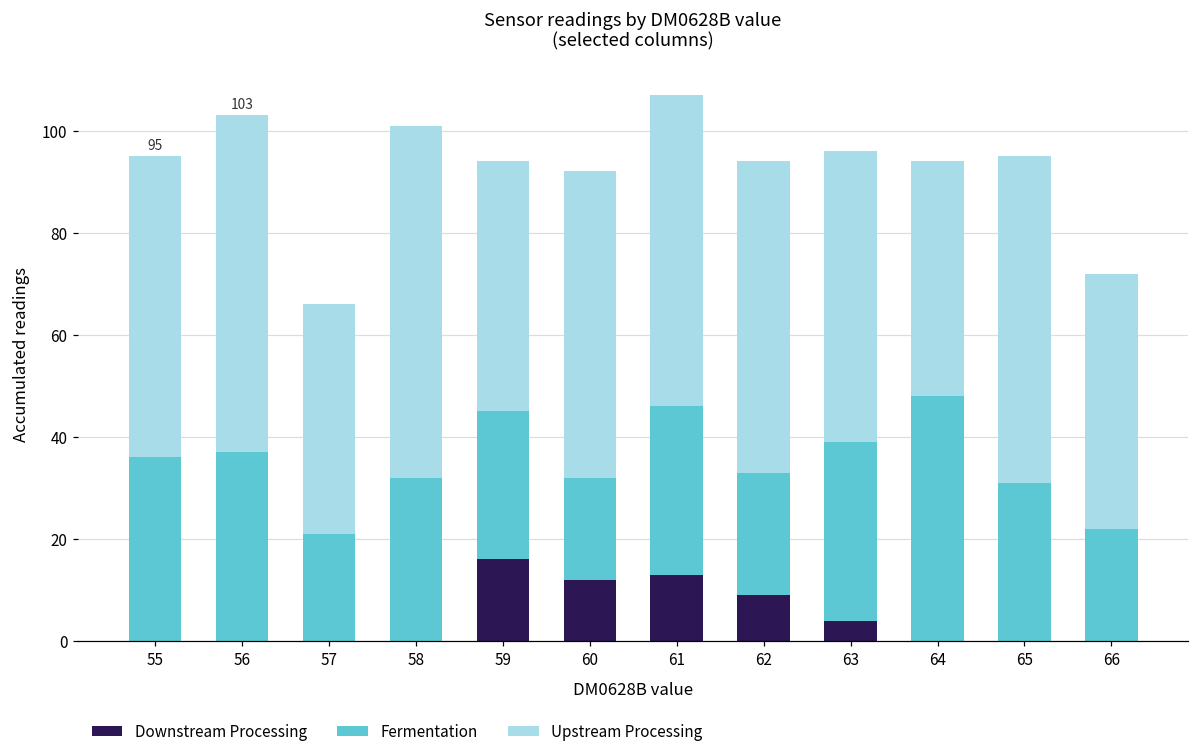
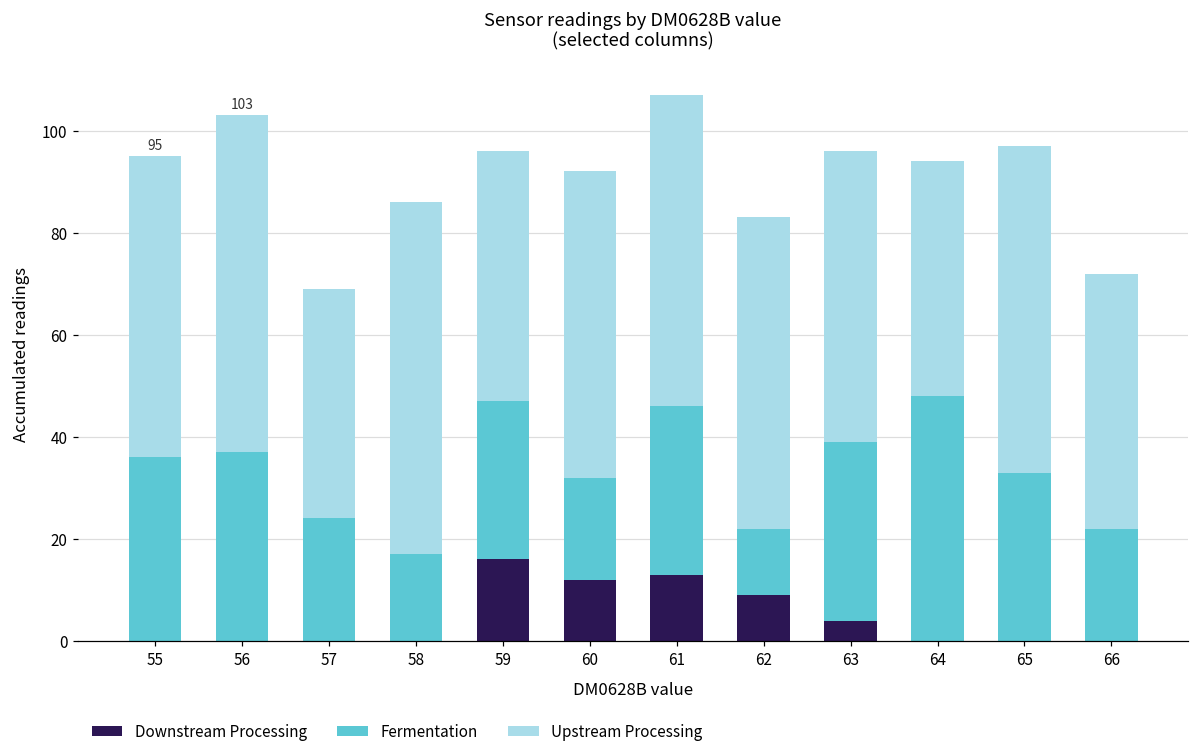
  {
    "Downstream Processing": {
      "55": 0,
      "56": 0,
      "57": 0,
      "58": 0,
      "59": 16,
      "60": 12,
      "61": 13,
      "62": 9,
      "63": 4,
      "64": 0,
      "65": 0,
      "66": 0
    },
    "Fermentation": {
      "55": 36,
      "56": 37,
-     "57": 21,
-     "58": 32,
-     "59": 29,
+     "57": 24,
+     "58": 17,
+     "59": 31,
      "60": 20,
      "61": 33,
-     "62": 24,
+     "62": 13,
      "63": 35,
      "64": 48,
-     "65": 31,
+     "65": 33,
      "66": 22
    },
    "Upstream Processing": {
      "57": 45,
      "58": 69,
      "59": 49,
      "60": 60,
      "61": 61,
      "62": 61,
      "63": 57,
      "64": 46,
      "65": 64,
      "66": 50
    }
  }
